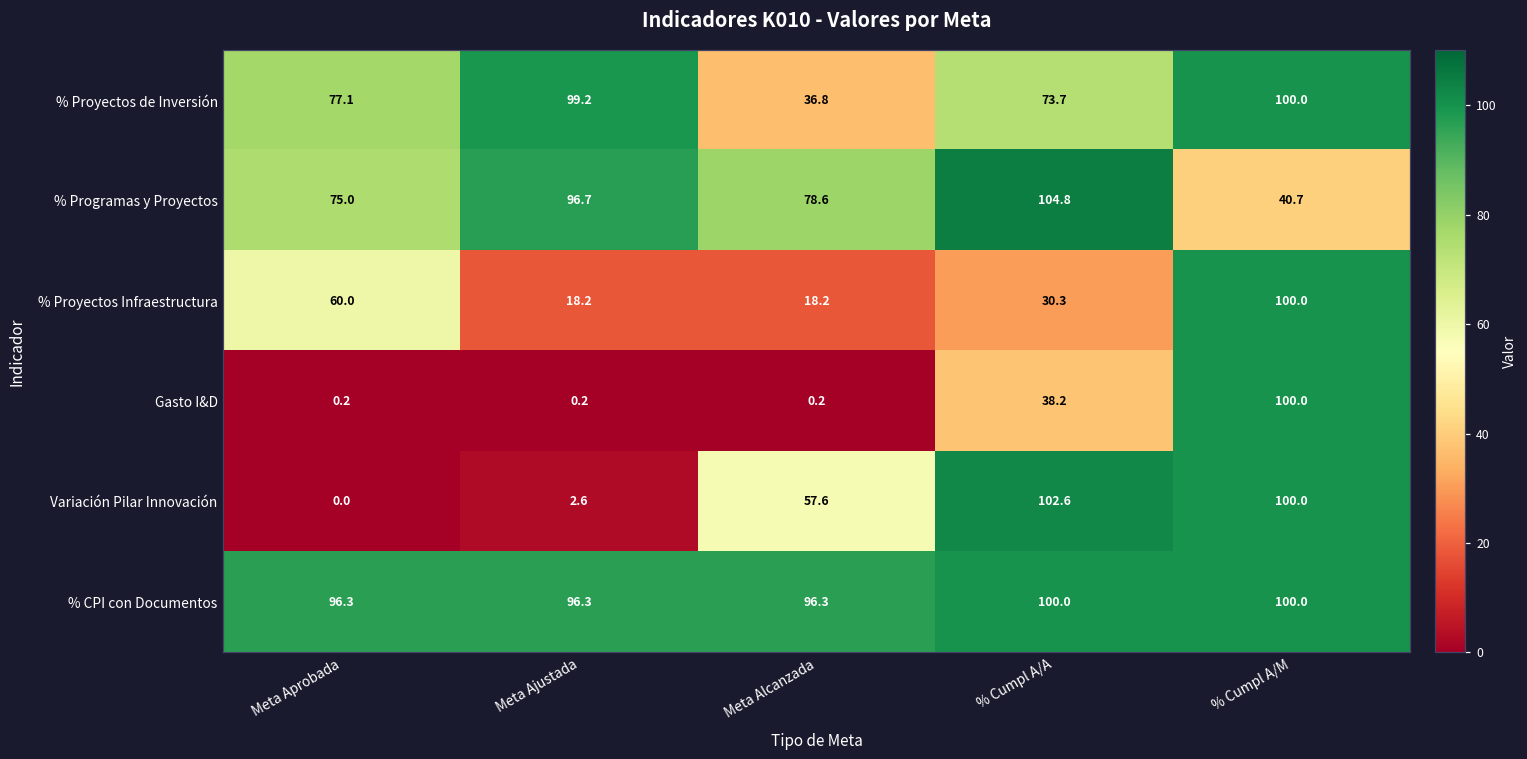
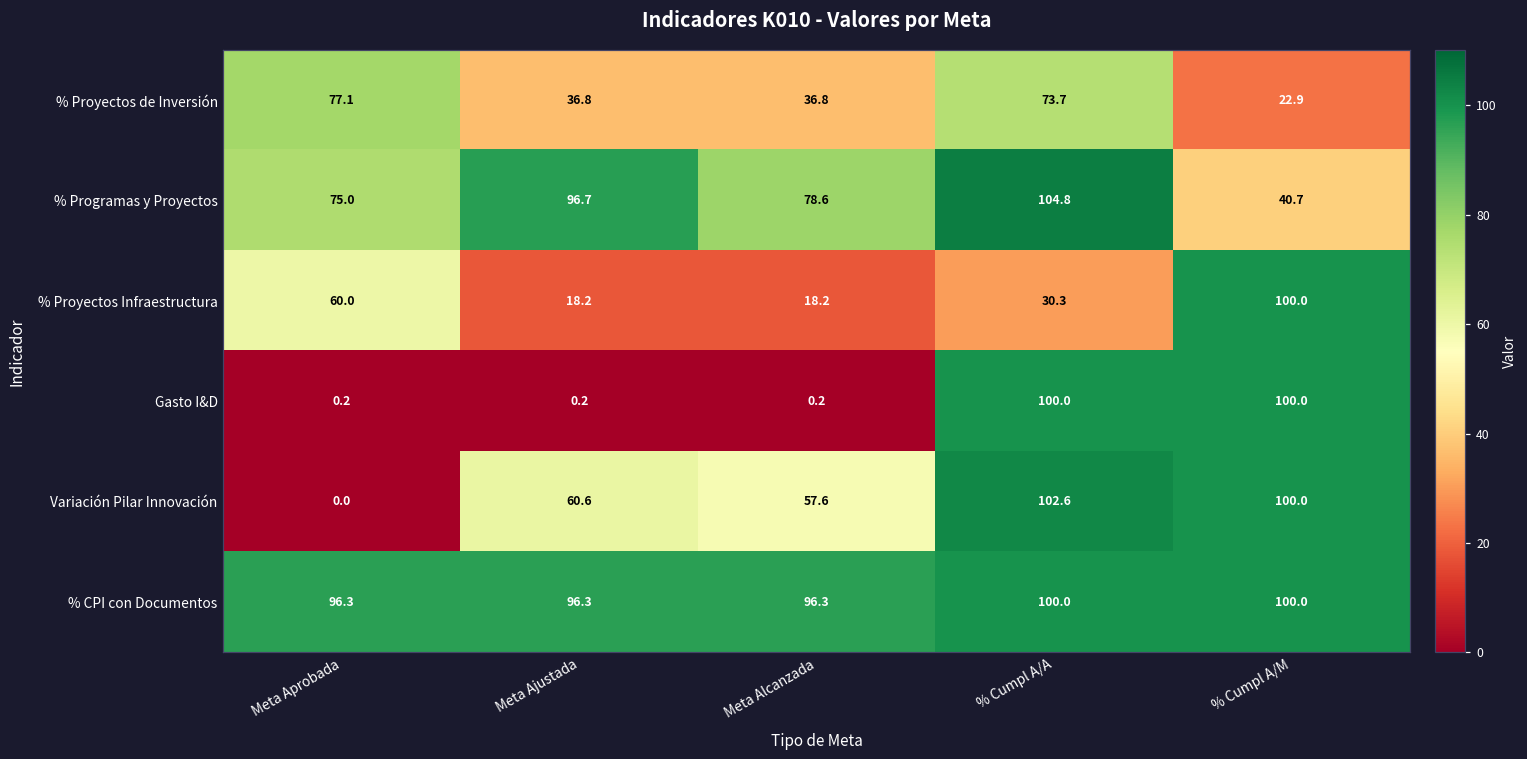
  {
    "% Proyectos de Inversión": {
      "Meta Aprobada": 77.1,
-     "Meta Ajustada": 99.2,
+     "Meta Ajustada": 36.8,
      "Meta Alcanzada": 36.8,
      "% Cumpl A/A": 73.7,
-     "% Cumpl A/M": 100.0
+     "% Cumpl A/M": 22.9
    },
    "% Programas y Proyectos": {
      "Meta Aprobada": 75.0,
      "Meta Ajustada": 96.7,
      "Meta Alcanzada": 78.6,
      "% Cumpl A/A": 104.8,
      "% Cumpl A/M": 40.7
    },
    "% Proyectos Infraestructura": {
      "Meta Aprobada": 60.0,
      "Meta Ajustada": 18.2,
      "Meta Alcanzada": 18.2,
      "% Cumpl A/A": 30.3,
      "% Cumpl A/M": 100.0
    },
    "Gasto I&D": {
      "Meta Aprobada": 0.2,
      "Meta Ajustada": 0.2,
      "Meta Alcanzada": 0.2,
-     "% Cumpl A/A": 38.2,
+     "% Cumpl A/A": 100.0,
      "% Cumpl A/M": 100.0
    },
    "Variación Pilar Innovación": {
      "Meta Aprobada": 0.0,
-     "Meta Ajustada": 2.6,
+     "Meta Ajustada": 60.6,
      "Meta Alcanzada": 57.6,
      "% Cumpl A/A": 102.6,
      "% Cumpl A/M": 100.0
    },
    "% CPI con Documentos": {
      "Meta Aprobada": 96.3,
      "Meta Ajustada": 96.3,
      "Meta Alcanzada": 96.3,
      "% Cumpl A/A": 100.0,
      "% Cumpl A/M": 100.0
    }
  }
